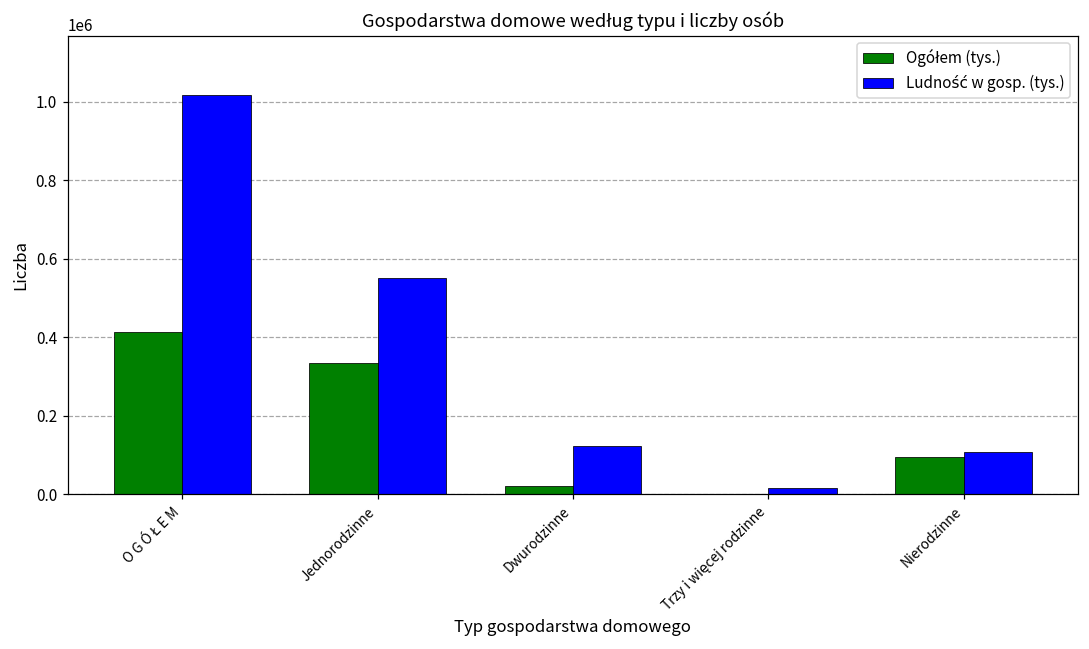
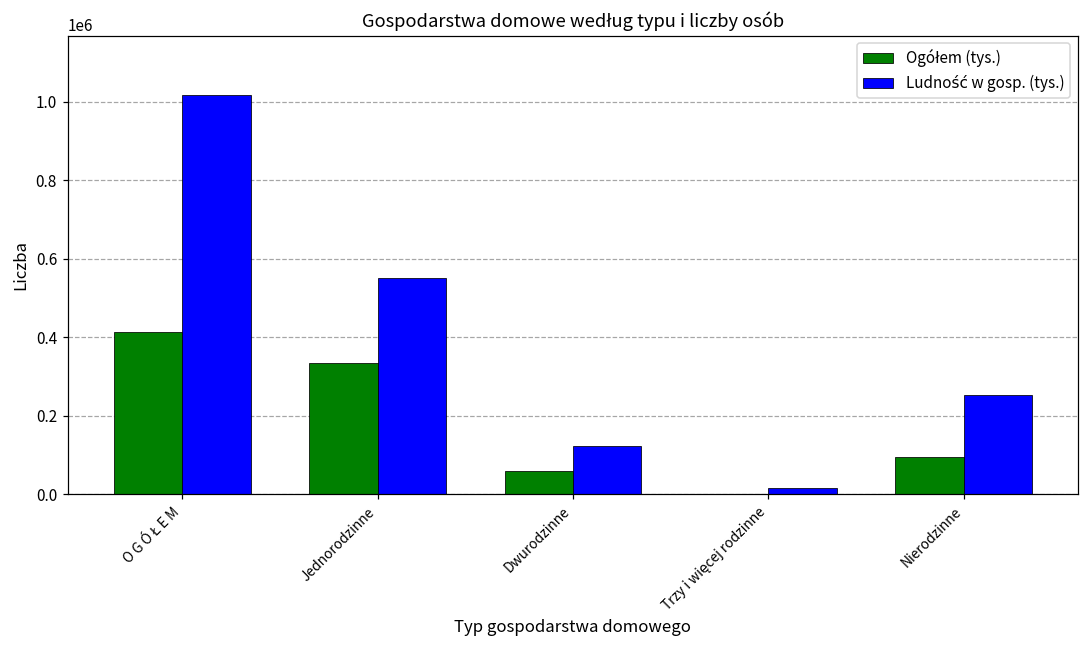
  {
    "Ogółem (tys.)": {
      "O G Ó Ł E M": 410000,
      "Jednorodzinne": 330000,
-     "Dwurodzinne": 20000,
+     "Dwurodzinne": 60000,
      "Nierodzinne": 90000
    },
    "Ludność w gosp. (tys.)": {
      "O G Ó Ł E M": 1020000,
      "Jednorodzinne": 550000,
      "Dwurodzinne": 120000,
      "Trzy i więcej rodzinne": 20000,
-     "Nierodzinne": 110000
+     "Nierodzinne": 250000
    }
  }
